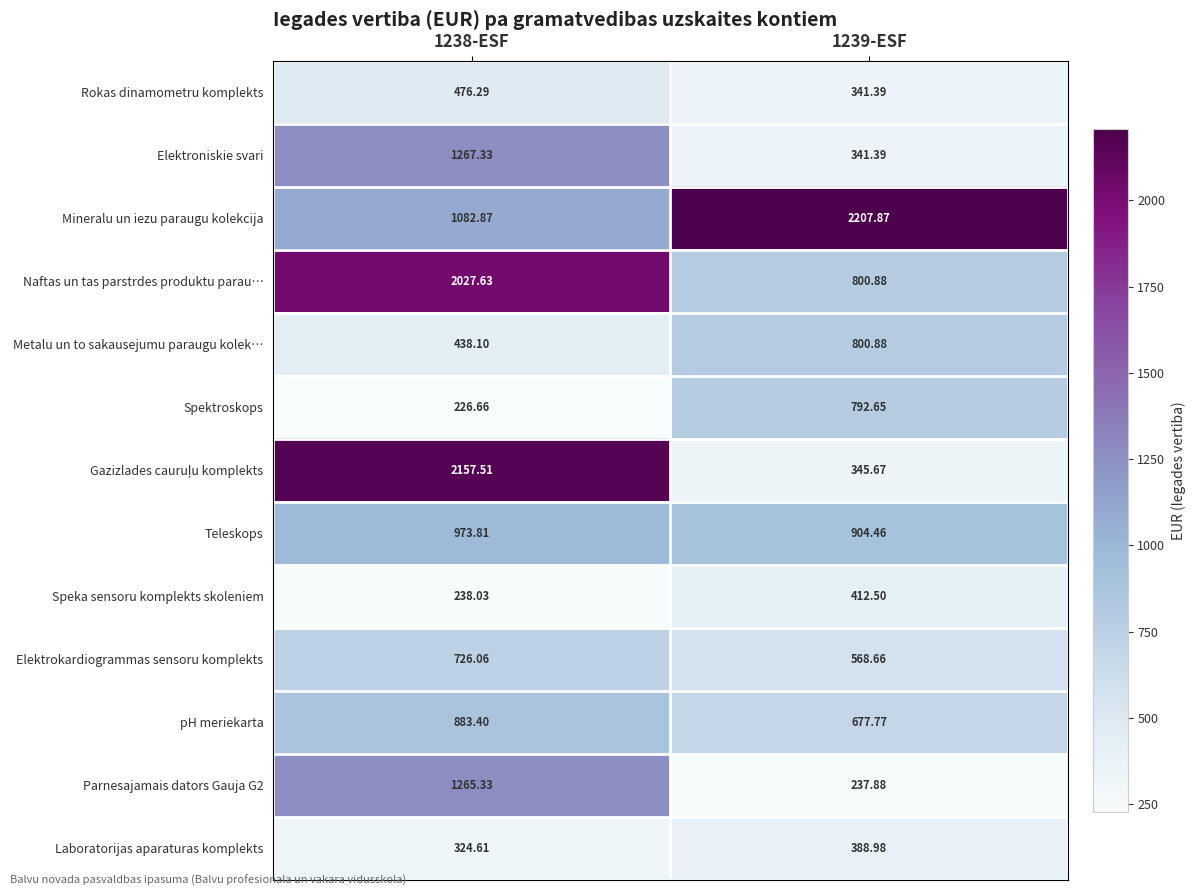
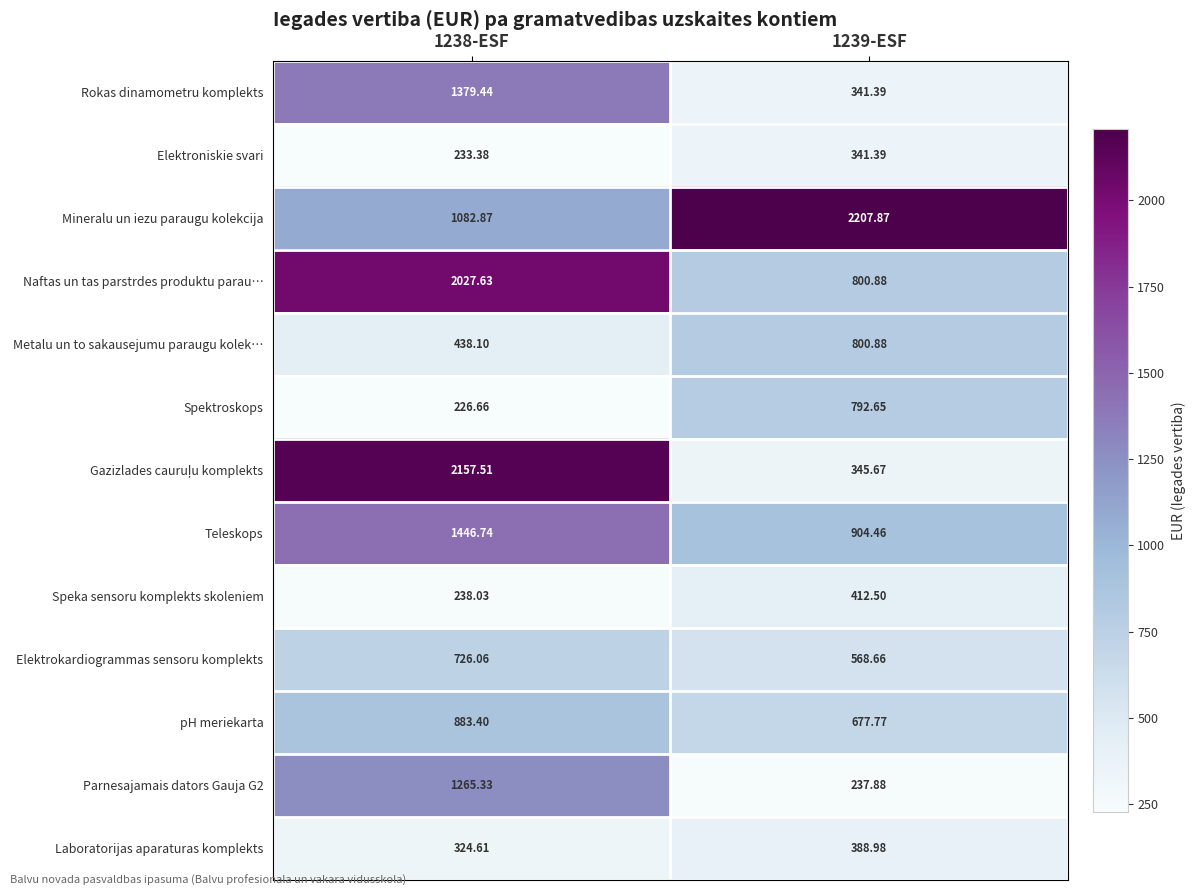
  {
    "Rokas dinamometru komplekts": {
-     "1238-ESF": 476.29,
+     "1238-ESF": 1379.44,
      "1239-ESF": 341.39
    },
    "Elektroniskie svari": {
-     "1238-ESF": 1267.33,
+     "1238-ESF": 233.38,
      "1239-ESF": 341.39
    },
    "Mineralu un iezu paraugu kolekcija": {
      "1238-ESF": 1082.87,
      "1239-ESF": 2207.87
    },
    "Naftas un tas parstrdes produktu parau…": {
      "1238-ESF": 2027.63,
      "1239-ESF": 800.88
    },
    "Metalu un to sakausejumu paraugu kolek…": {
      "1238-ESF": 438.10,
      "1239-ESF": 800.88
    },
    "Spektroskops": {
      "1238-ESF": 226.66,
      "1239-ESF": 792.65
    },
    "Gazizlades cauruļu komplekts": {
      "1238-ESF": 2157.51,
      "1239-ESF": 345.67
    },
    "Teleskops": {
-     "1238-ESF": 973.81,
+     "1238-ESF": 1446.74,
      "1239-ESF": 904.46
    },
    "Speka sensoru komplekts skoleniem": {
      "1238-ESF": 238.03,
      "1239-ESF": 412.50
    },
    "Elektrokardiogrammas sensoru komplekts": {
      "1238-ESF": 726.06,
      "1239-ESF": 568.66
    },
    "pH meriekarta": {
      "1238-ESF": 883.40,
      "1239-ESF": 677.77
    },
    "Parnesajamais dators Gauja G2": {
      "1238-ESF": 1265.33,
      "1239-ESF": 237.88
    },
    "Laboratorijas aparaturas komplekts": {
      "1238-ESF": 324.61,
      "1239-ESF": 388.98
    }
  }
